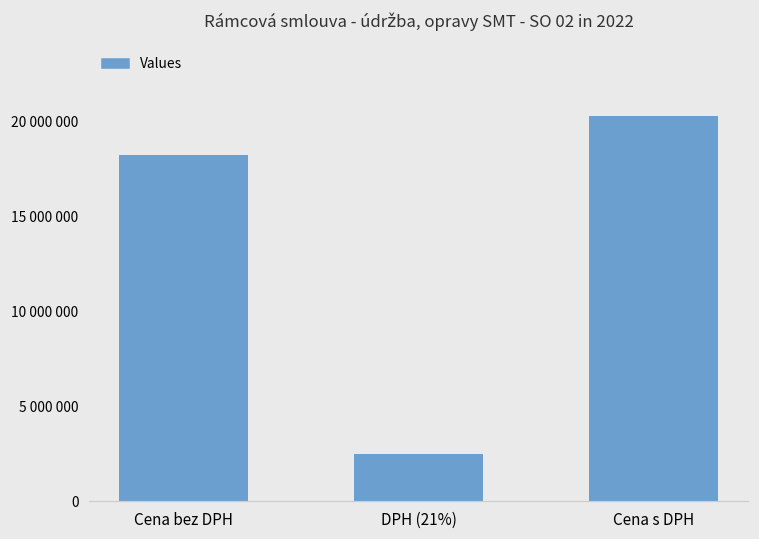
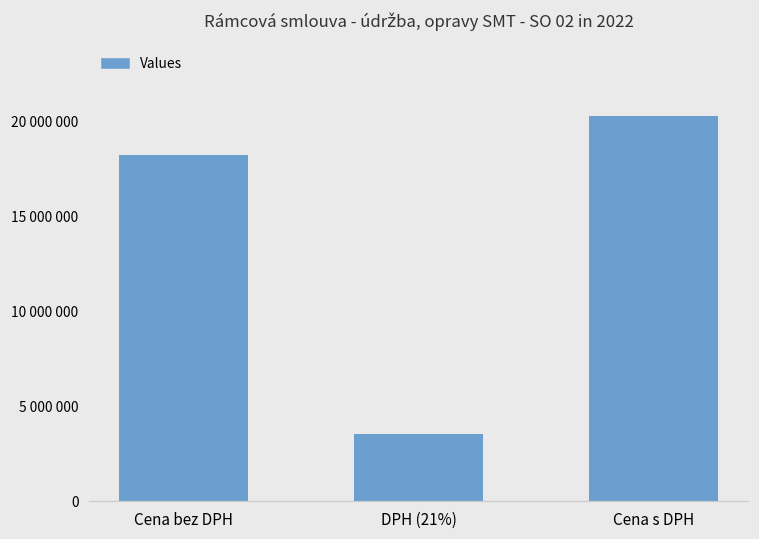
  {
    "Cena bez DPH": 18200000,
-   "DPH (21%)": 2500000,
+   "DPH (21%)": 3500000,
    "Cena s DPH": 20300000
  }
